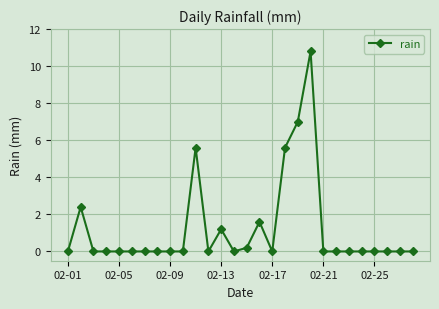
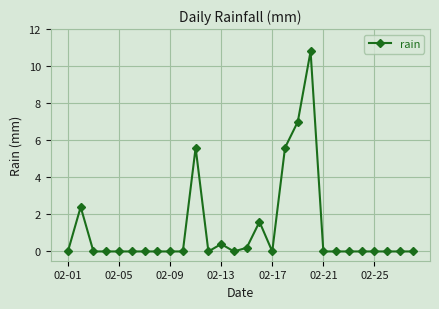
  {
    "02-01": 0.0,
    "02-05": 0.0,
    "02-09": 0.0,
-   "02-13": 1.2,
+   "02-13": 0.4,
    "02-17": 0.0,
    "02-21": 0.0,
    "02-25": 0.0
  }
